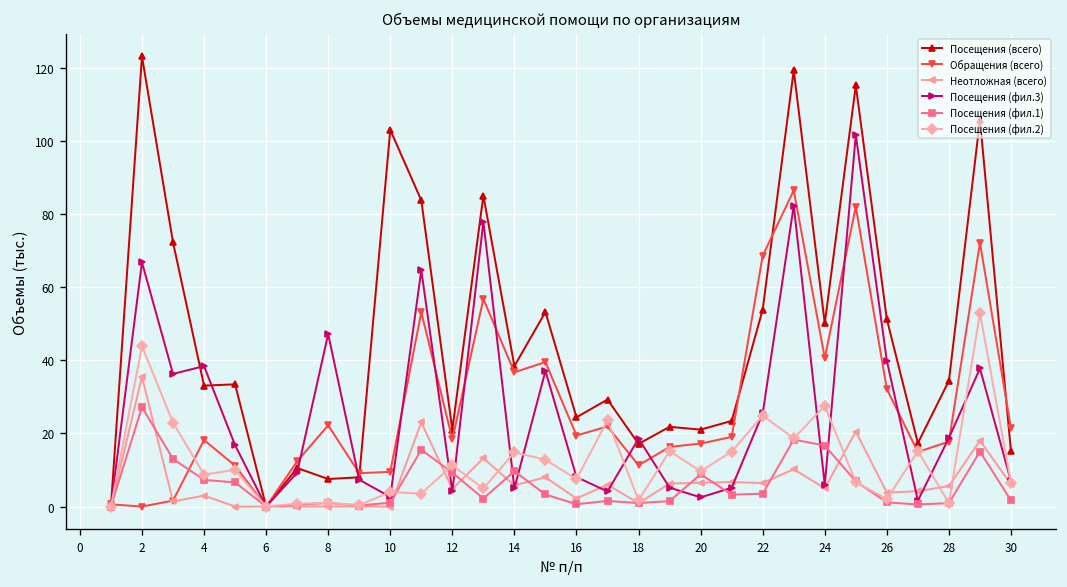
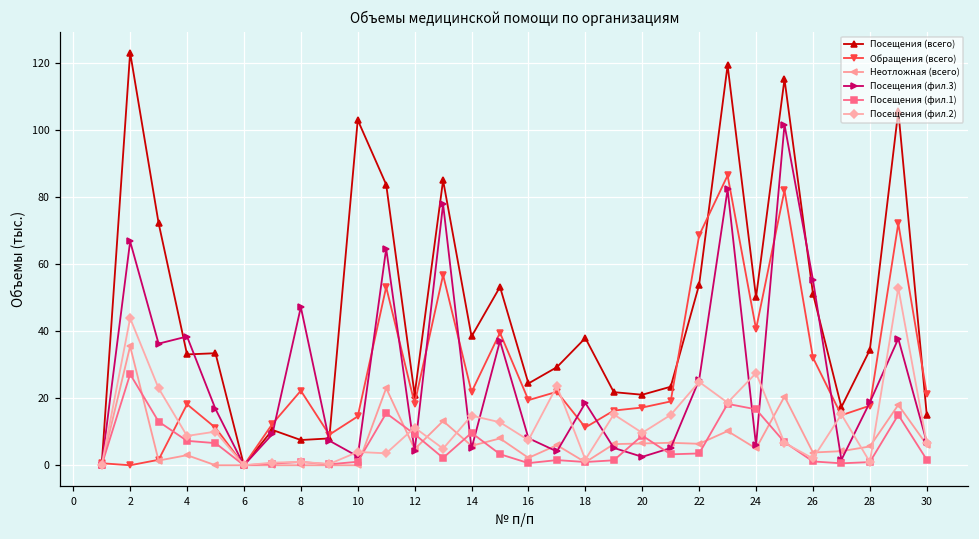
  {
    "Посещения (всего)": {
      "2": 123,
      "4": 33,
      "8": 8,
      "10": 103,
      "12": 21,
      "14": 38,
      "16": 24,
-     "18": 17,
+     "18": 38,
      "20": 21,
      "22": 54,
      "24": 50,
      "26": 51,
      "28": 34,
      "30": 15
    },
    "Обращения (всего)": {
      "2": 0,
      "4": 18,
      "8": 22,
-     "10": 9,
+     "10": 15,
      "12": 18,
-     "14": 37,
+     "14": 22,
      "16": 19,
      "18": 11,
      "20": 17,
      "22": 69,
      "24": 41,
      "26": 32,
      "28": 18,
      "30": 21
    },
    "Посещения (фил.3)": {
      "2": 67,
      "4": 38,
      "8": 47,
      "10": 3,
      "18": 19,
      "20": 3,
      "24": 6,
-     "26": 40,
+     "26": 55,
      "28": 19
    }
  }
